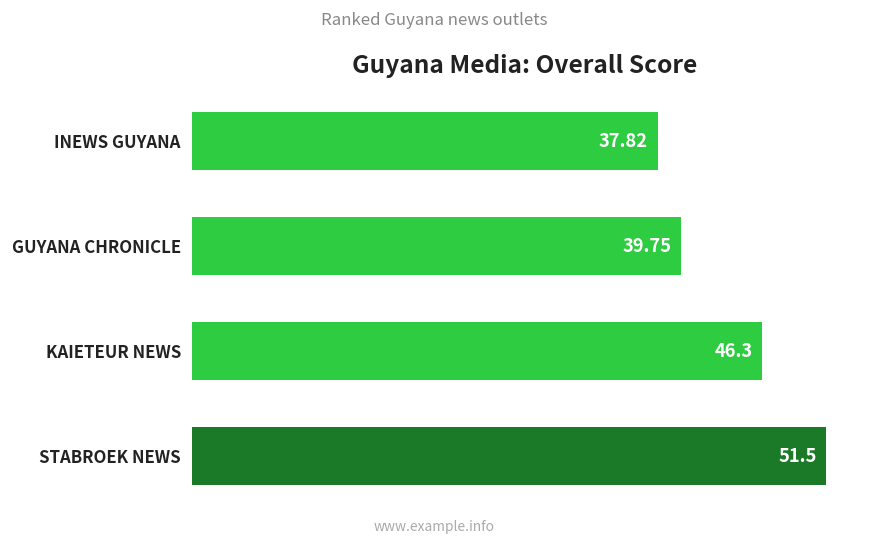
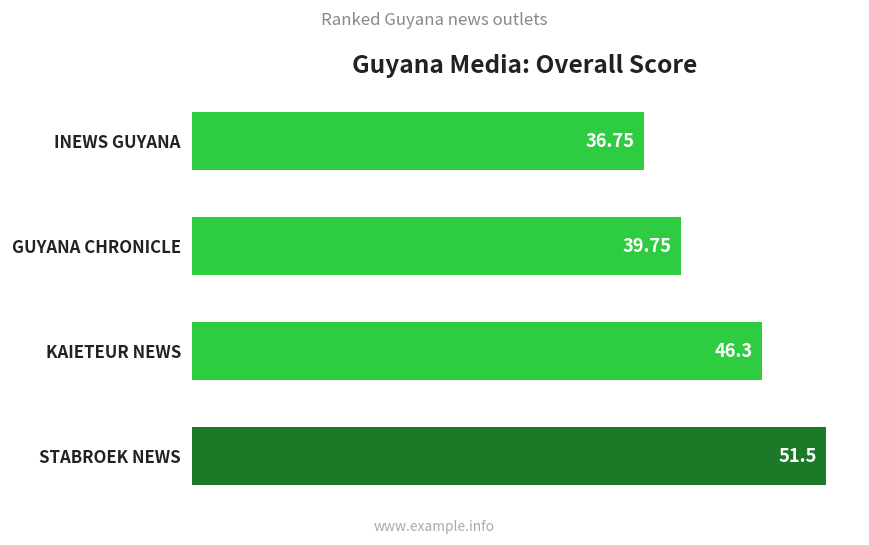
  {
-   "INEWS GUYANA": 37.82,
+   "INEWS GUYANA": 36.75,
    "GUYANA CHRONICLE": 39.75,
    "KAIETEUR NEWS": 46.3,
    "STABROEK NEWS": 51.5
  }
